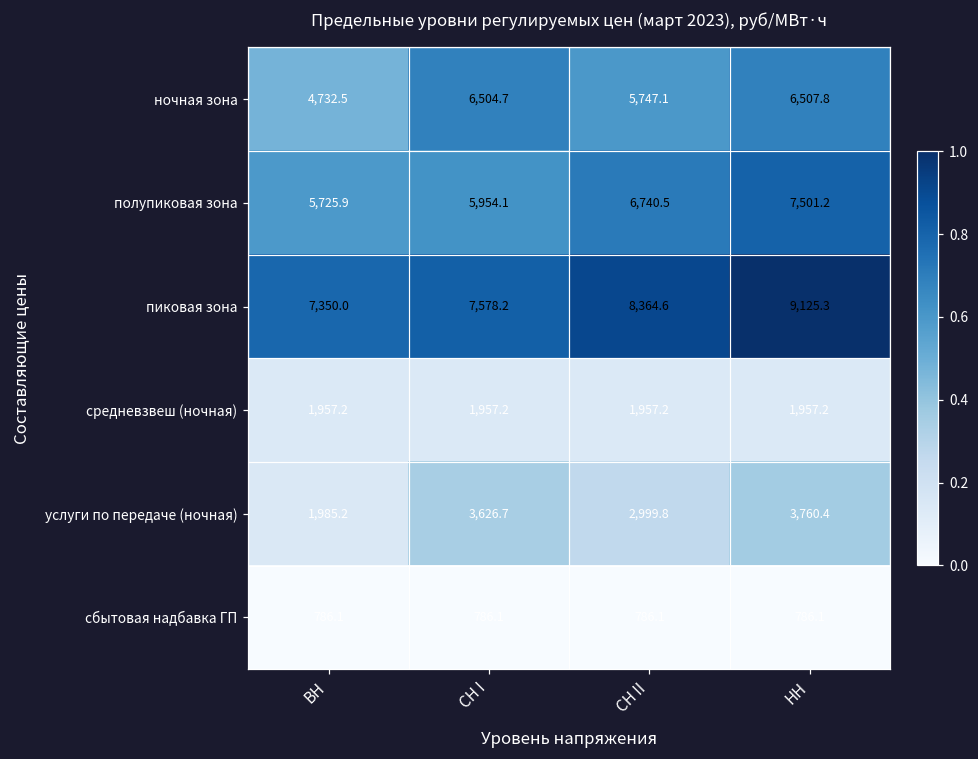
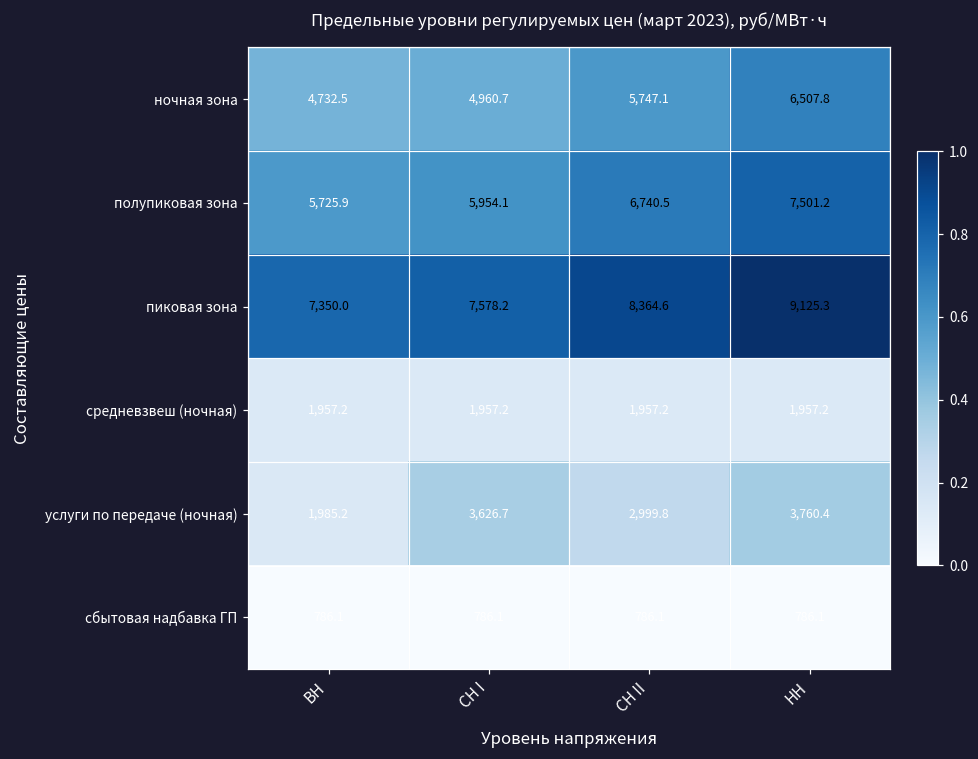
  {
    "ночная зона": {
      "ВН": "4,732.5",
-     "СН I": "6,504.7",
+     "СН I": "4,960.7",
      "СН II": "5,747.1",
      "НН": "6,507.8"
    },
    "полупиковая зона": {
      "ВН": "5,725.9",
      "СН I": "5,954.1",
      "СН II": "6,740.5",
      "НН": "7,501.2"
    },
    "пиковая зона": {
      "ВН": "7,350.0",
      "СН I": "7,578.2",
      "СН II": "8,364.6",
      "НН": "9,125.3"
    },
    "услуги по передаче (ночная)": {
      "СН I": "3,626.7",
      "СН II": "2,999.8",
      "НН": "3,760.4"
    }
  }
